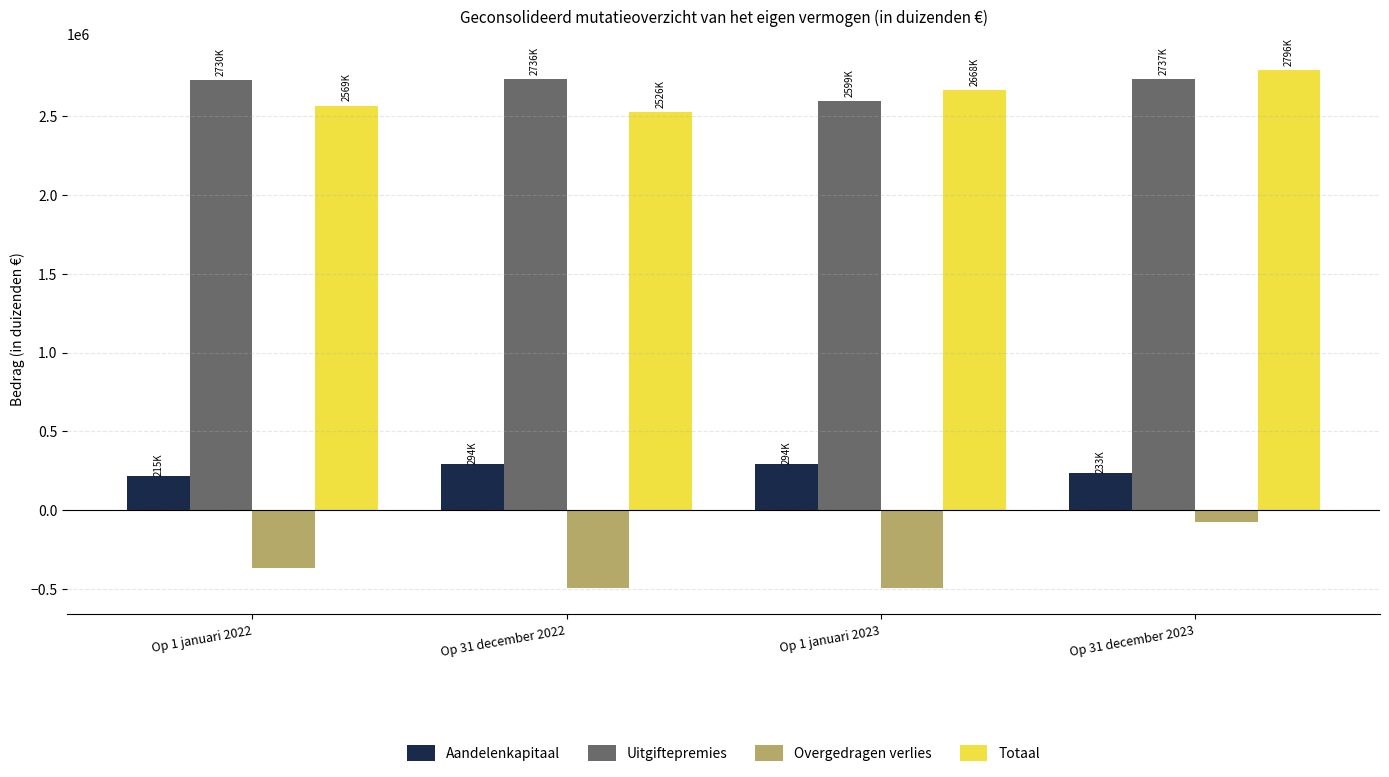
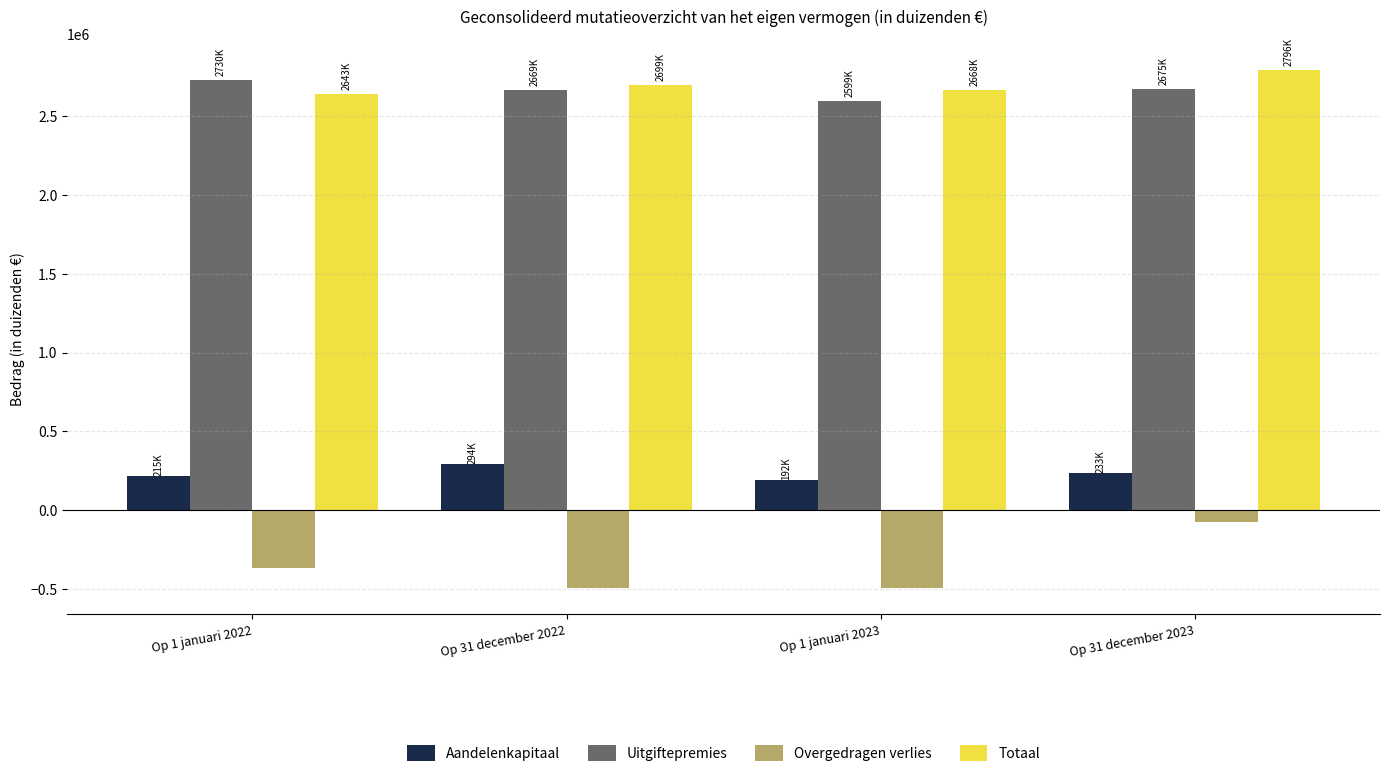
  {
    "Aandelenkapitaal": {
      "Op 1 januari 2022": "215K",
      "Op 31 december 2022": "294K",
-     "Op 1 januari 2023": "294K",
+     "Op 1 januari 2023": "192K",
      "Op 31 december 2023": "233K"
    },
    "Uitgiftepremies": {
      "Op 1 januari 2022": "2730K",
-     "Op 31 december 2022": "2736K",
+     "Op 31 december 2022": "2669K",
      "Op 1 januari 2023": "2599K",
-     "Op 31 december 2023": "2737K"
+     "Op 31 december 2023": "2675K"
    },
    "Overgedragen verlies": {
      "Op 1 januari 2022": "-370000",
      "Op 31 december 2022": "-500000",
      "Op 1 januari 2023": "-500000",
      "Op 31 december 2023": "-70000"
    },
    "Totaal": {
-     "Op 1 januari 2022": "2569K",
-     "Op 31 december 2022": "2526K",
+     "Op 1 januari 2022": "2643K",
+     "Op 31 december 2022": "2699K",
      "Op 1 januari 2023": "2668K",
      "Op 31 december 2023": "2796K"
    }
  }
